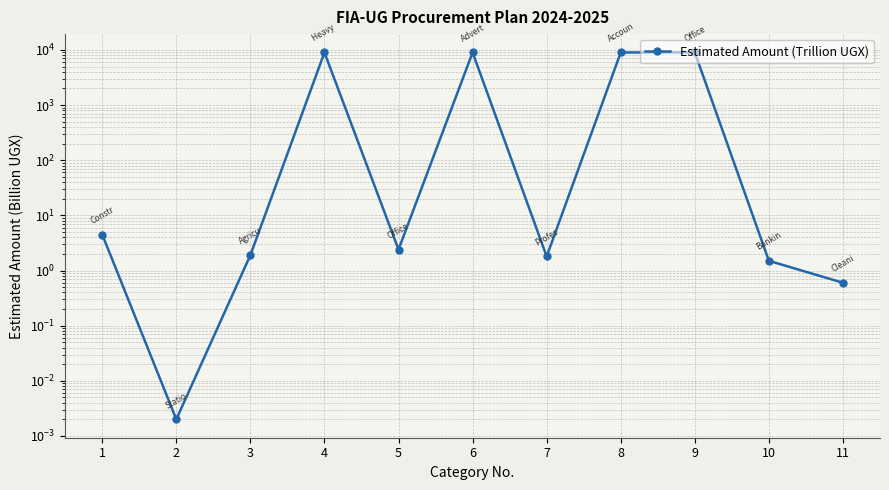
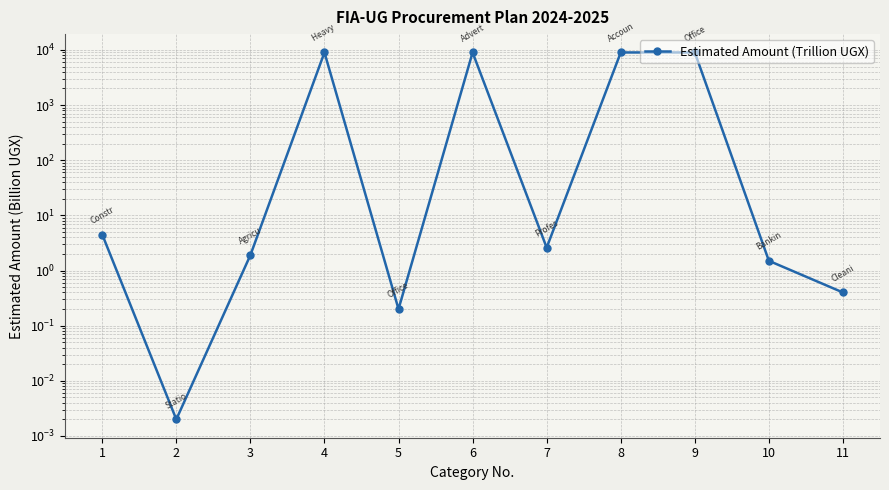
  {
    "1": 5,
    "2": 0.0020,
    "3": 1.9,
    "4": 9000,
-   "5": 2,
+   "5": 0.2,
    "6": 9000,
-   "7": 1.8,
+   "7": 3,
    "8": 9000,
    "10": 1.5,
-   "11": 0.6
+   "11": 0.4
  }
